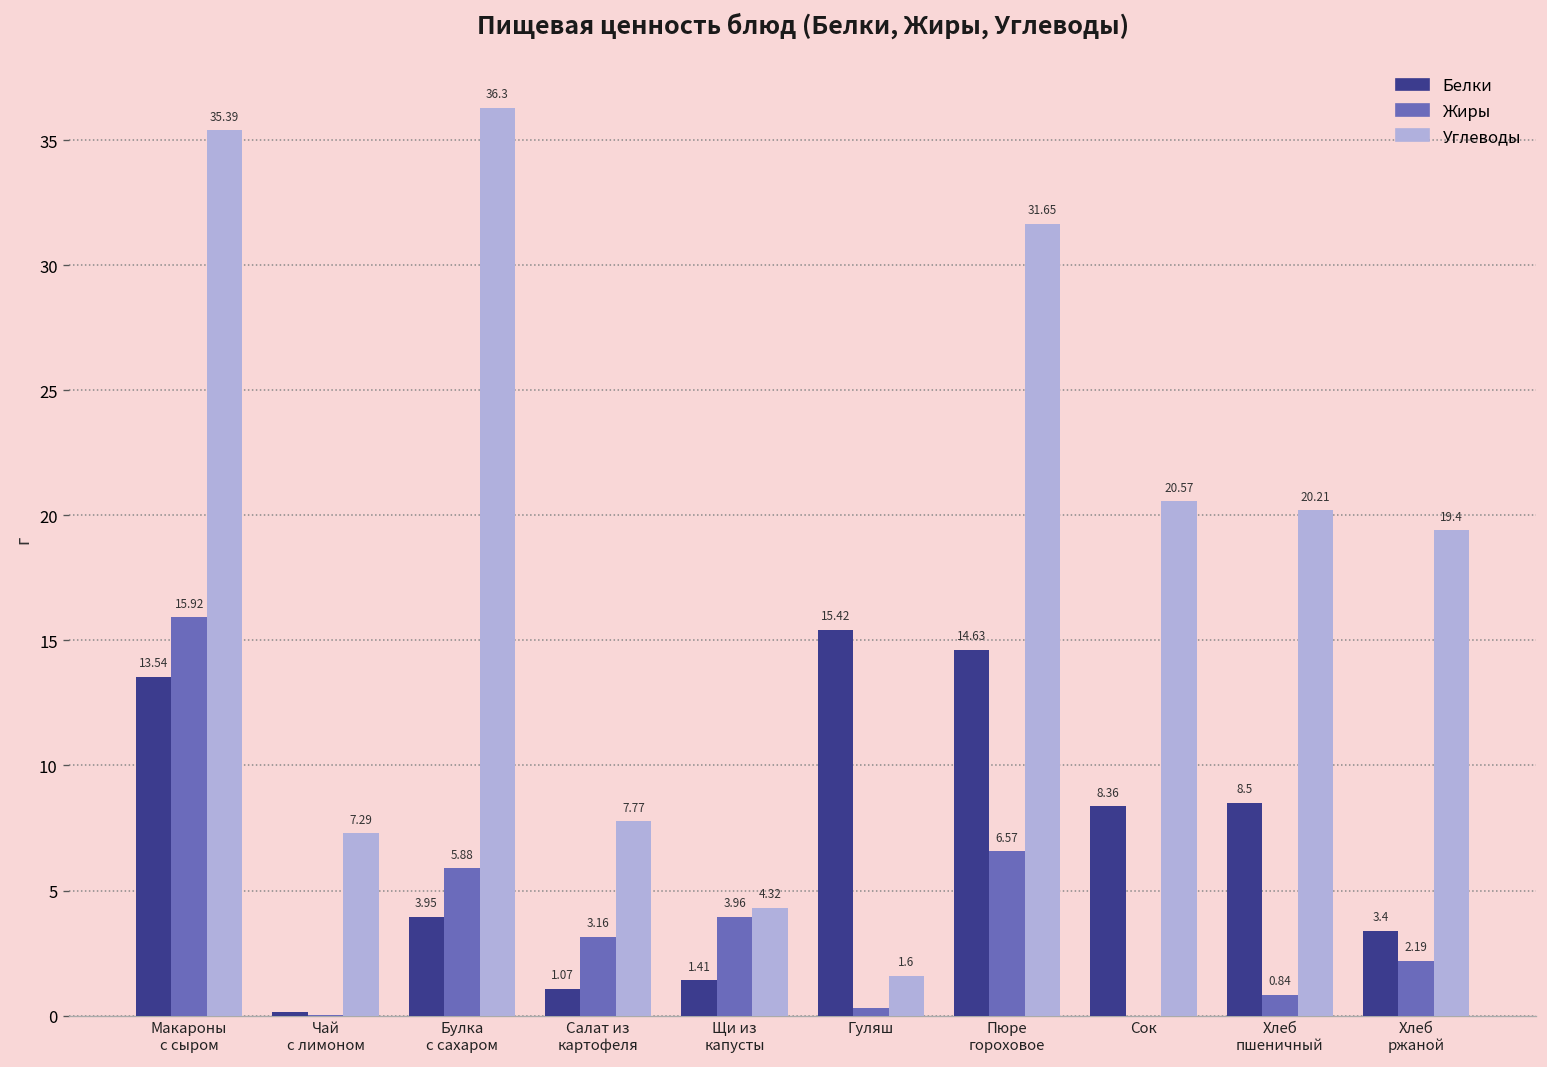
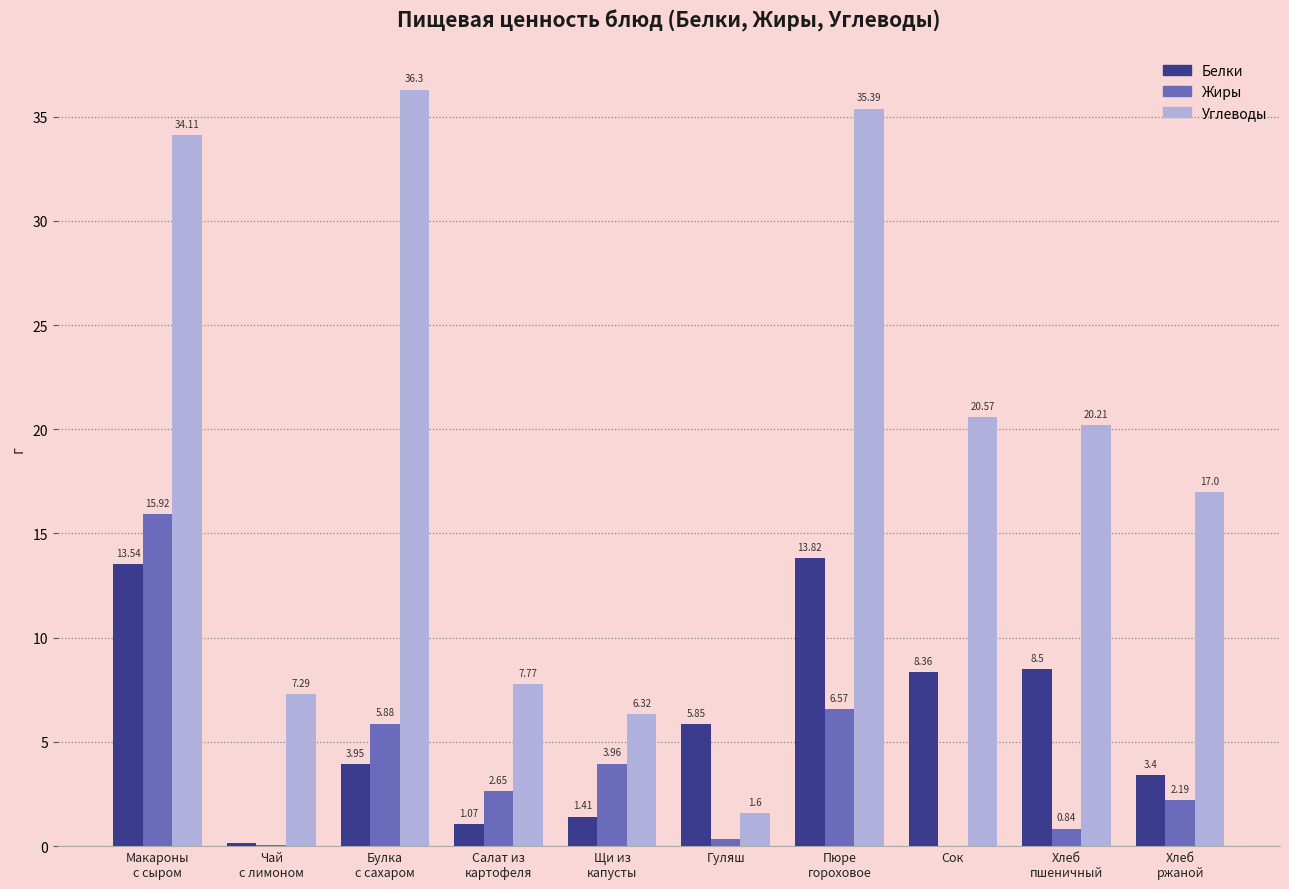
  {
    "Белки": {
      "Макароны с сыром": 13.54,
      "Булка с сахаром": 3.95,
      "Салат из картофеля": 1.07,
      "Щи из капусты": 1.41,
-     "Гуляш": 15.42,
-     "Пюре гороховое": 14.63,
+     "Гуляш": 5.85,
+     "Пюре гороховое": 13.82,
      "Сок": 8.36,
      "Хлеб пшеничный": 8.5,
      "Хлеб ржаной": 3.4
    },
    "Жиры": {
      "Макароны с сыром": 15.92,
      "Булка с сахаром": 5.88,
-     "Салат из картофеля": 3.16,
+     "Салат из картофеля": 2.65,
      "Щи из капусты": 3.96,
      "Пюре гороховое": 6.57,
      "Хлеб пшеничный": 0.84,
      "Хлеб ржаной": 2.19
    },
    "Углеводы": {
-     "Макароны с сыром": 35.39,
+     "Макароны с сыром": 34.11,
      "Чай с лимоном": 7.29,
      "Булка с сахаром": 36.3,
      "Салат из картофеля": 7.77,
-     "Щи из капусты": 4.32,
+     "Щи из капусты": 6.32,
      "Гуляш": 1.6,
-     "Пюре гороховое": 31.65,
+     "Пюре гороховое": 35.39,
      "Сок": 20.57,
      "Хлеб пшеничный": 20.21,
-     "Хлеб ржаной": 19.4
+     "Хлеб ржаной": 17.0
    }
  }
